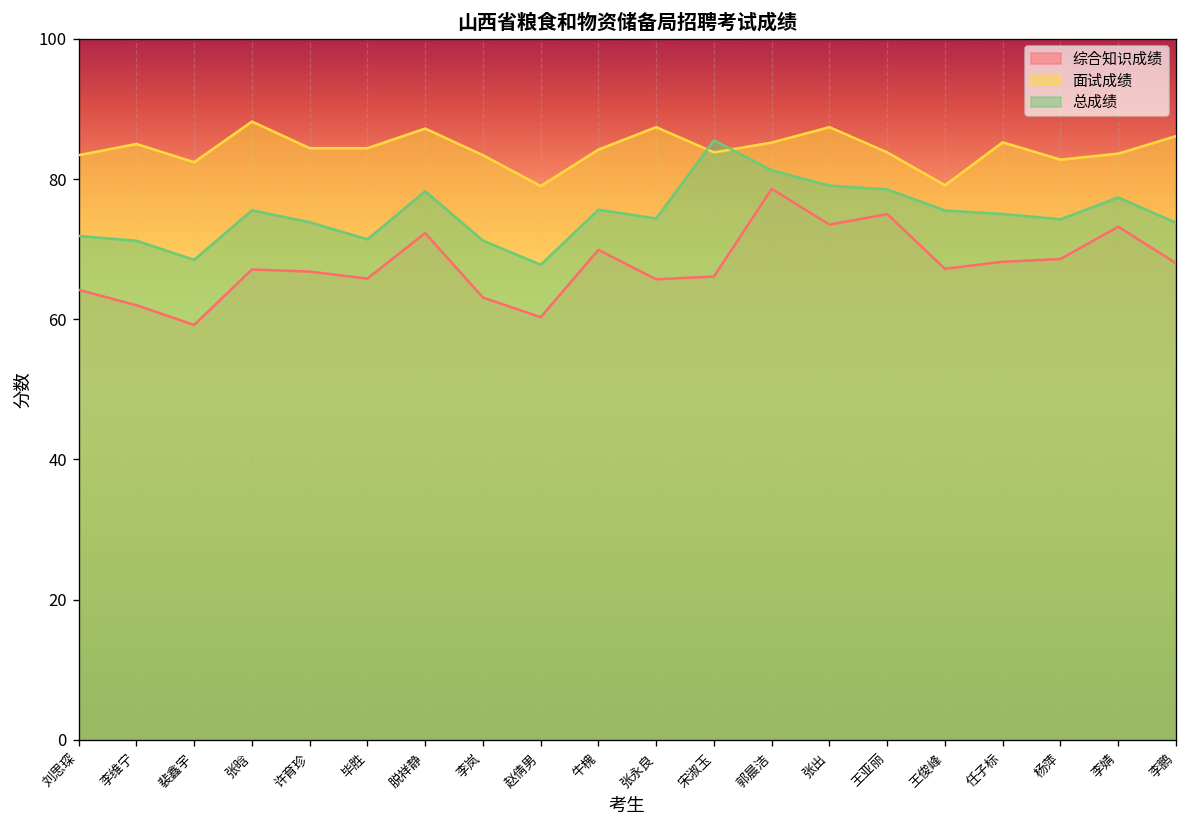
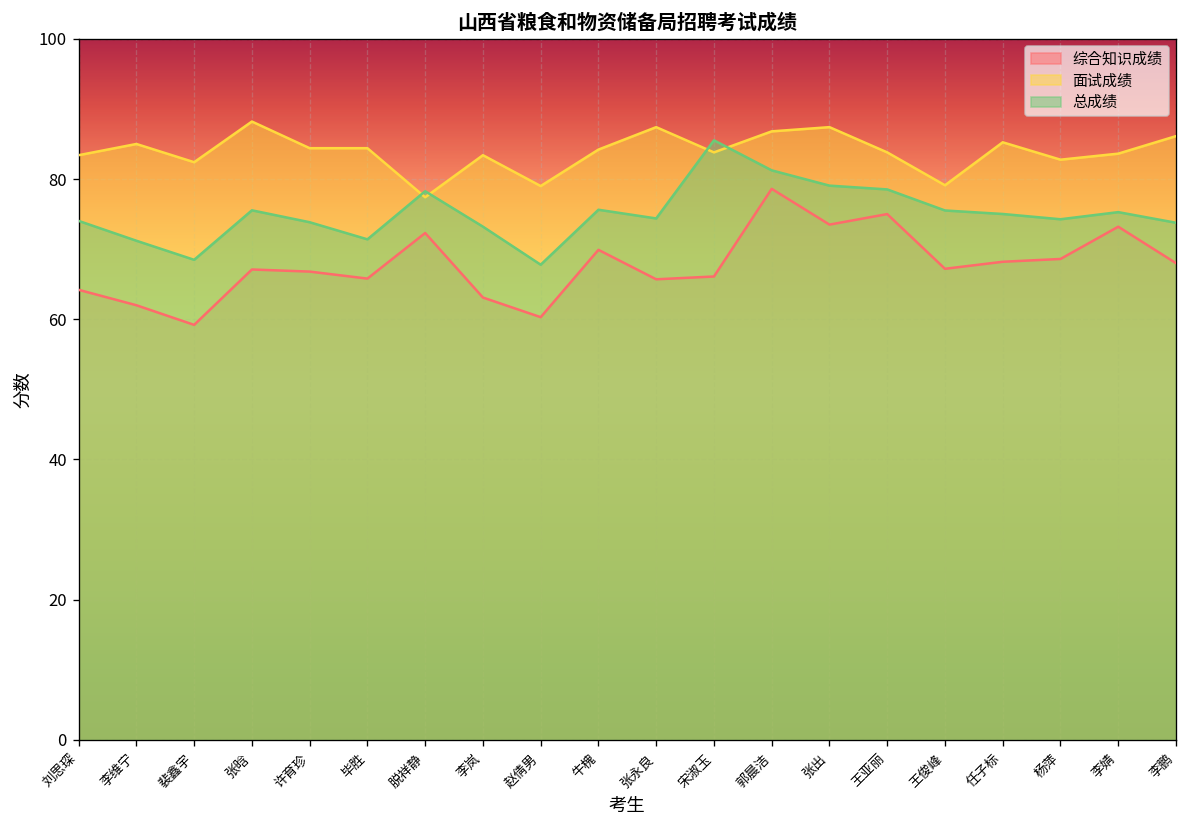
  {
    "综合知识成绩": {
      "刘思琛": 64,
      "李维宁": 62,
      "裴鑫宇": 59,
      "张晗": 67,
      "许育珍": 67,
      "毕胜": 66,
      "脱祥静": 72,
      "李岚": 63,
      "赵倩男": 60,
      "牛槐": 70,
      "张永良": 66,
      "宋淑玉": 66,
      "郭晨洁": 79,
      "张出": 74,
      "王亚丽": 75,
      "王俊峰": 67,
      "任子标": 68,
      "杨萍": 69,
      "李婧": 73,
      "李鹏": 68
    },
    "面试成绩": {
      "刘思琛": 83,
      "李维宁": 85,
      "裴鑫宇": 82,
      "张晗": 88,
      "许育珍": 84,
      "毕胜": 84,
-     "脱祥静": 87,
+     "脱祥静": 77,
      "李岚": 83,
      "赵倩男": 79,
      "牛槐": 84,
      "张永良": 87,
      "宋淑玉": 84,
-     "郭晨洁": 85,
+     "郭晨洁": 87,
      "张出": 87,
      "王亚丽": 84,
      "王俊峰": 79,
      "任子标": 85,
      "杨萍": 83,
      "李婧": 84,
      "李鹏": 86
    },
    "总成绩": {
-     "刘思琛": 72,
+     "刘思琛": 74,
      "李维宁": 71,
      "裴鑫宇": 68,
      "张晗": 76,
      "许育珍": 74,
      "毕胜": 71,
      "脱祥静": 78,
-     "李岚": 71,
+     "李岚": 73,
      "赵倩男": 68,
      "牛槐": 76,
      "张永良": 74,
      "宋淑玉": 86,
      "郭晨洁": 81,
      "张出": 79,
      "王亚丽": 79,
      "王俊峰": 76,
      "任子标": 75,
      "杨萍": 74,
-     "李婧": 77,
+     "李婧": 75,
      "李鹏": 74
    }
  }
